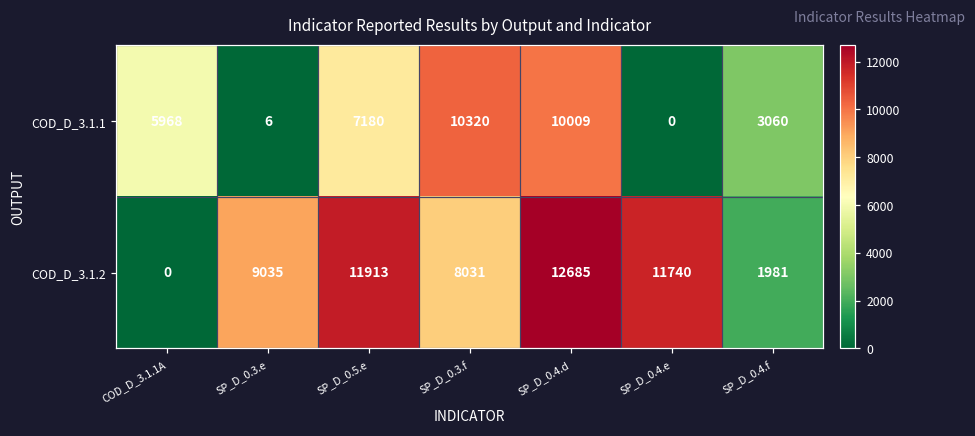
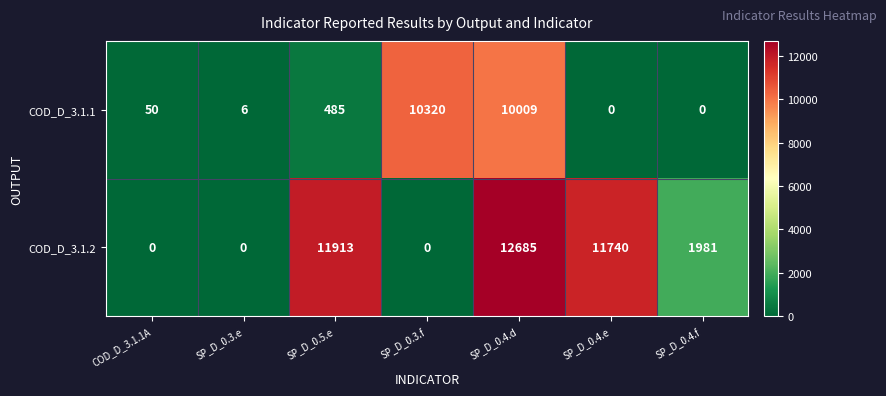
  {
    "COD_D_3.1.1": {
-     "COD_D_3.1.1A": 5968,
+     "COD_D_3.1.1A": 50,
      "SP_D_0.3.e": 6,
-     "SP_D_0.5.e": 7180,
+     "SP_D_0.5.e": 485,
      "SP_D_0.3.f": 10320,
      "SP_D_0.4.d": 10009,
      "SP_D_0.4.e": 0,
-     "SP_D_0.4.f": 3060
+     "SP_D_0.4.f": 0
    },
    "COD_D_3.1.2": {
      "COD_D_3.1.1A": 0,
-     "SP_D_0.3.e": 9035,
+     "SP_D_0.3.e": 0,
      "SP_D_0.5.e": 11913,
-     "SP_D_0.3.f": 8031,
+     "SP_D_0.3.f": 0,
      "SP_D_0.4.d": 12685,
      "SP_D_0.4.e": 11740,
      "SP_D_0.4.f": 1981
    }
  }
